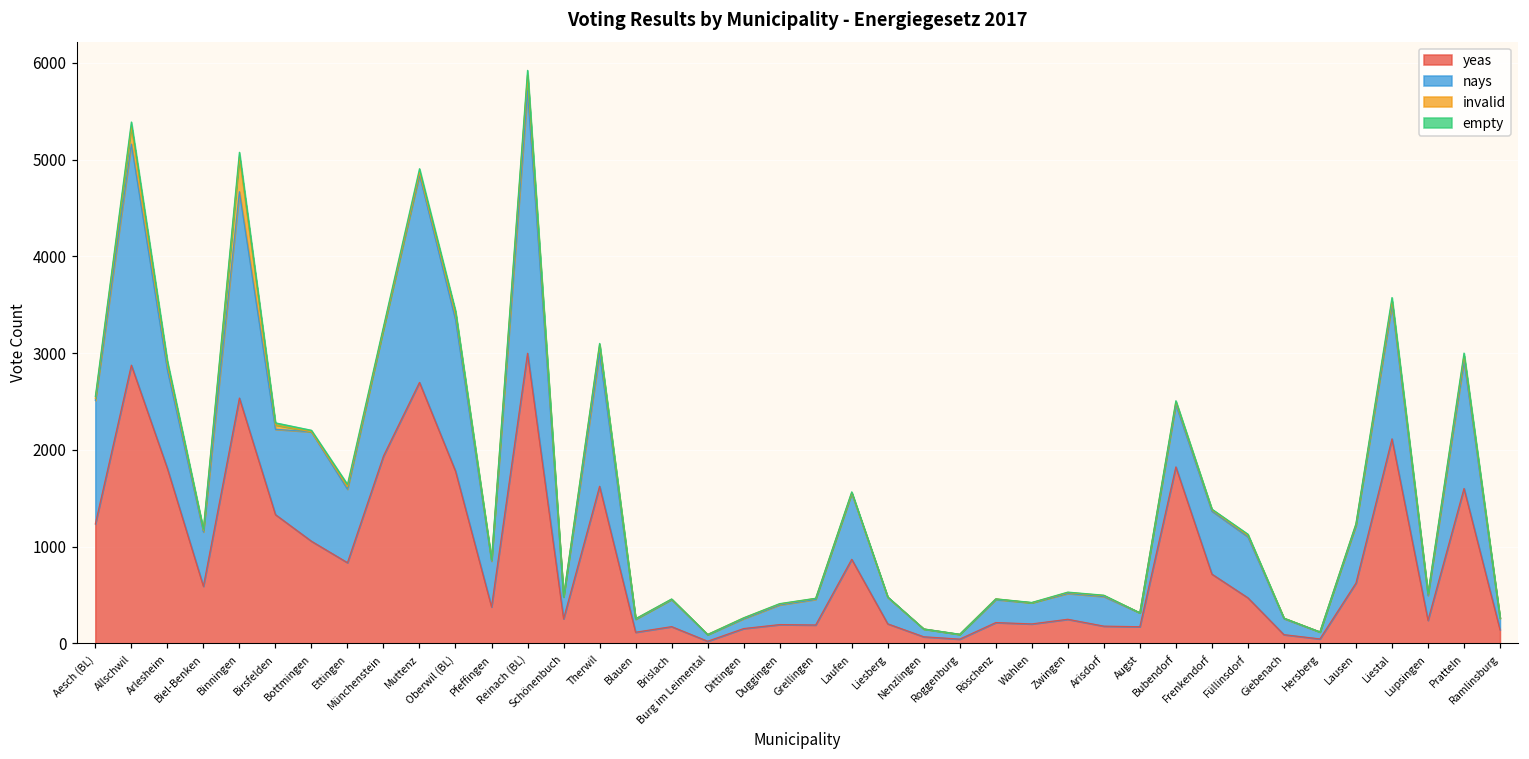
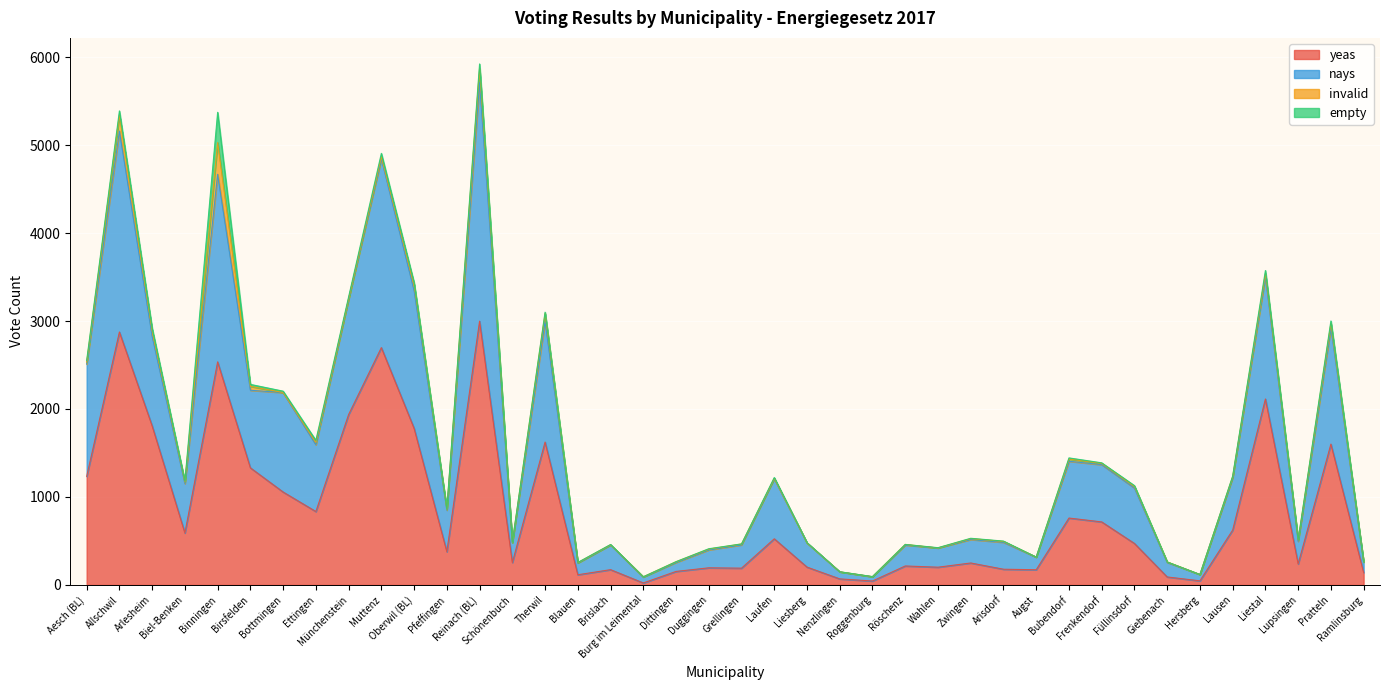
  {
    "yeas": {
      "Aesch (BL)": 1200,
      "Allschwil": 2900,
      "Arlesheim": 1800,
      "Biel-Benken": 600,
      "Binningen": 2500,
      "Birsfelden": 1300,
      "Bottmingen": 1100,
      "Ettingen": 800,
      "Münchenstein": 1900,
      "Muttenz": 2700,
      "Oberwil (BL)": 1800,
      "Pfeffingen": 400,
      "Reinach (BL)": 3000,
      "Schönenbuch": 300,
      "Therwil": 1600,
      "Blauen": 100,
      "Brislach": 200,
      "Burg im Leimental": 0,
      "Dittingen": 200,
      "Duggingen": 200,
      "Grellingen": 200,
-     "Laufen": 900,
+     "Laufen": 500,
      "Liesberg": 200,
      "Nenzlingen": 100,
      "Roggenburg": 0,
      "Röschenz": 200,
      "Wahlen": 200,
      "Zwingen": 200,
      "Arisdorf": 200,
      "Augst": 200,
-     "Bubendorf": 1800,
+     "Bubendorf": 800,
      "Frenkendorf": 700,
      "Füllinsdorf": 500,
      "Giebenach": 100,
      "Hersberg": 0,
      "Lausen": 600,
      "Liestal": 2100,
      "Lupsingen": 200,
      "Pratteln": 1600,
      "Ramlinsburg": 100
    },
    "nays": {
      "Allschwil": 2300,
      "Arlesheim": 1000,
      "Binningen": 2100,
      "Birsfelden": 900,
      "Oberwil (BL)": 1600,
      "Reinach (BL)": 2700,
      "Therwil": 1400,
      "Liestal": 1400,
      "Pratteln": 1300
    },
    "invalid": {
      "Allschwil": 200,
      "Arlesheim": 100,
      "Binningen": 400,
      "Reinach (BL)": 200,
      "Liestal": 0
    },
    "empty": {
      "Allschwil": 0,
      "Arlesheim": 0,
-     "Binningen": 0,
+     "Binningen": 300,
      "Muttenz": 0,
      "Reinach (BL)": 0,
      "Liestal": 0
    }
  }
